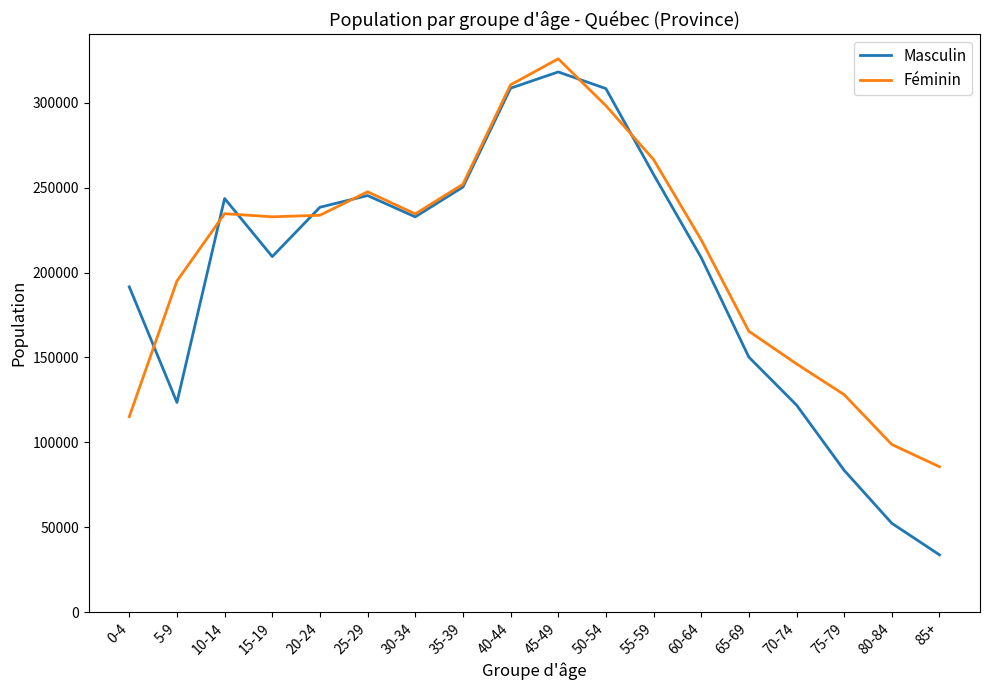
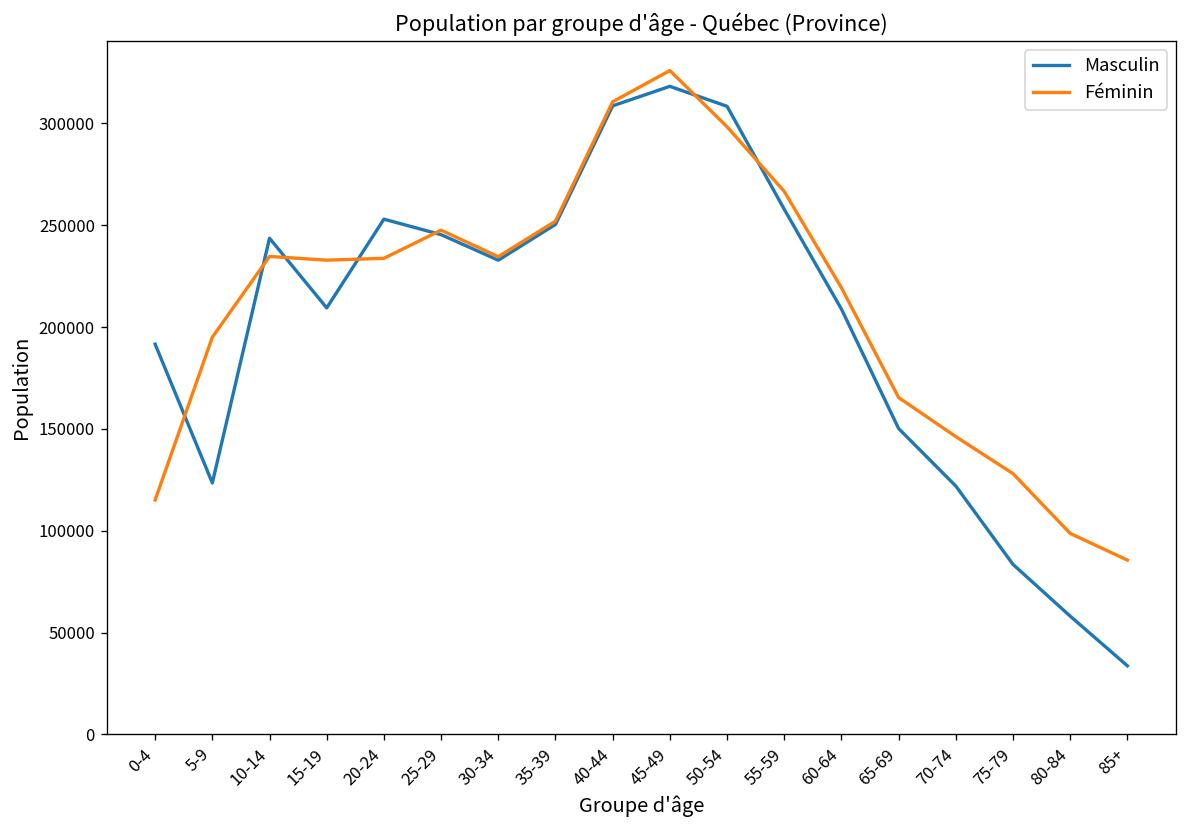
  {
    "Masculin": {
      "0-4": 192000,
      "5-9": 123000,
      "10-14": 244000,
      "15-19": 209000,
-     "20-24": 238000,
+     "20-24": 253000,
      "25-29": 245000,
      "30-34": 233000,
      "35-39": 250000,
      "40-44": 309000,
      "45-49": 318000,
      "50-54": 308000,
      "55-59": 258000,
      "60-64": 209000,
      "65-69": 150000,
      "70-74": 122000,
      "75-79": 83000,
-     "80-84": 52000,
+     "80-84": 58000,
      "85+": 34000
    },
    "Féminin": {
      "0-4": 115000,
      "5-9": 195000,
      "10-14": 235000,
      "15-19": 233000,
      "20-24": 234000,
      "25-29": 248000,
      "30-34": 235000,
      "35-39": 252000,
      "40-44": 311000,
      "45-49": 326000,
      "50-54": 298000,
      "55-59": 267000,
      "60-64": 219000,
      "65-69": 165000,
      "70-74": 146000,
      "75-79": 128000,
      "80-84": 99000,
      "85+": 86000
    }
  }
